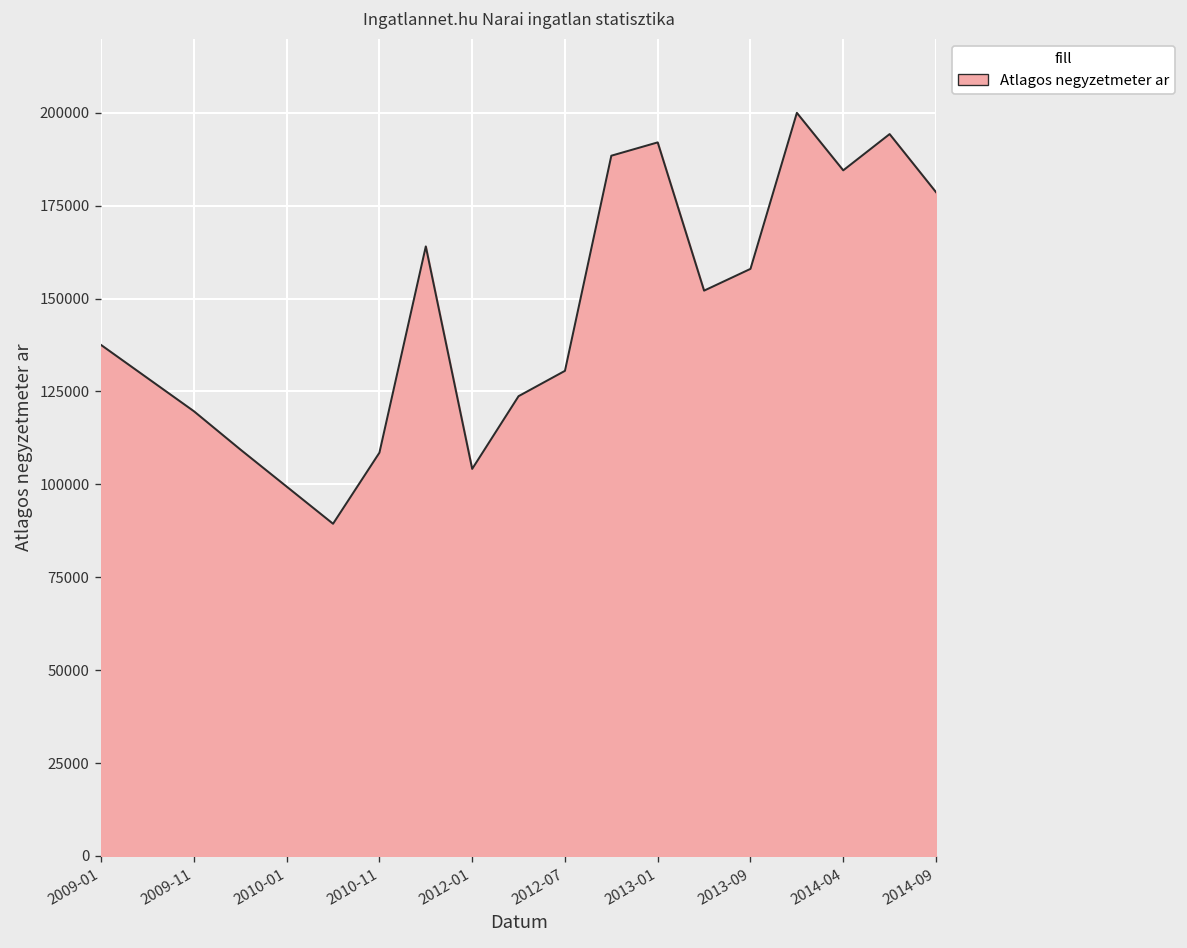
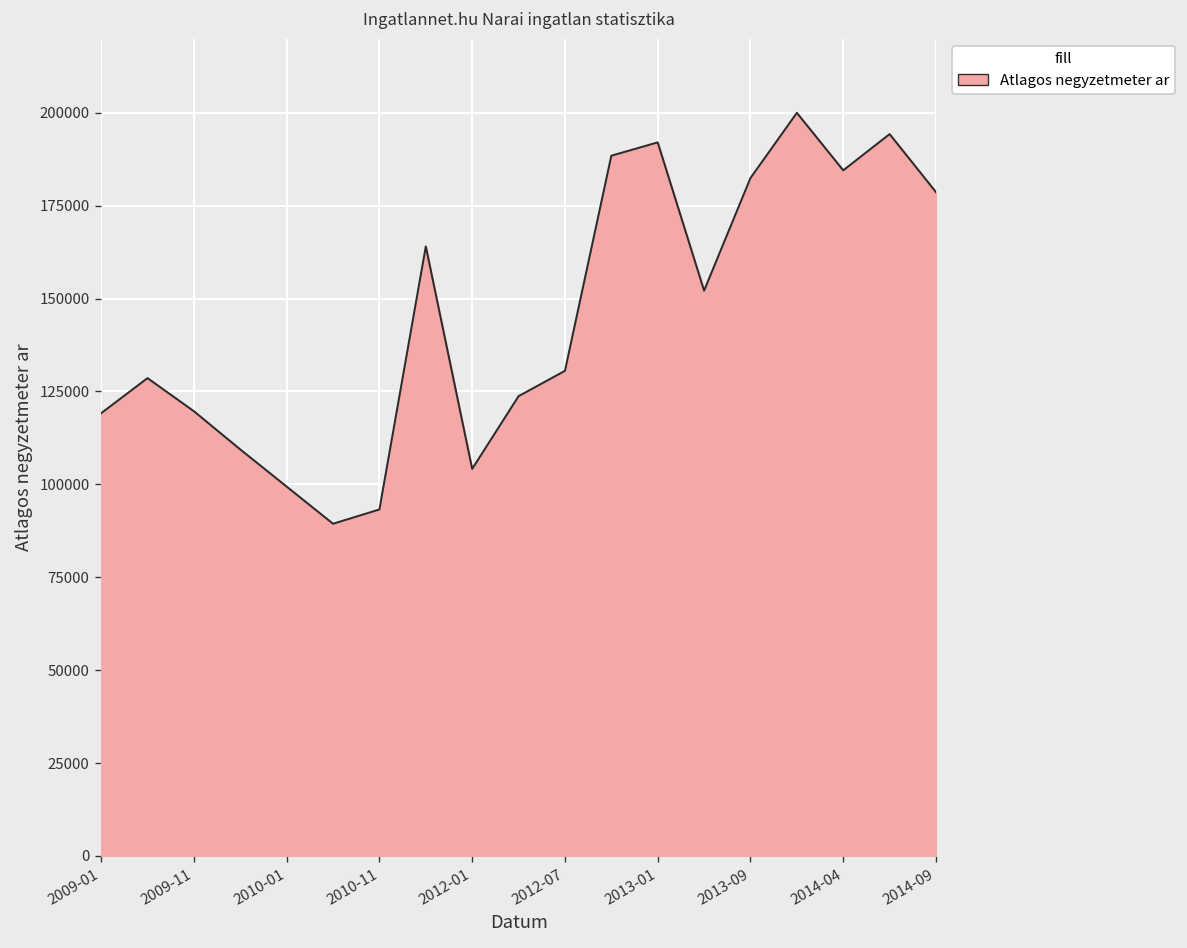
  {
-   "2009-01": 138000,
+   "2009-01": 119000,
    "2009-11": 120000,
    "2010-01": 99000,
-   "2010-11": 109000,
+   "2010-11": 93000,
    "2012-01": 104000,
    "2012-07": 131000,
    "2013-01": 192000,
-   "2013-09": 158000,
+   "2013-09": 182000,
    "2014-04": 185000,
    "2014-09": 179000
  }
